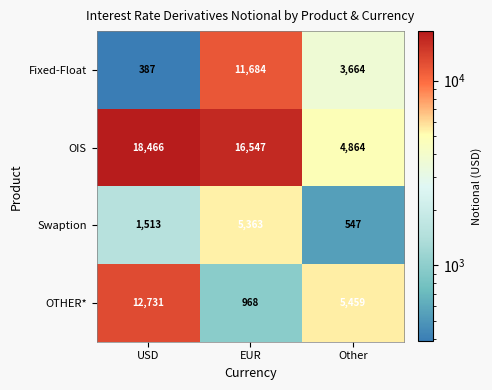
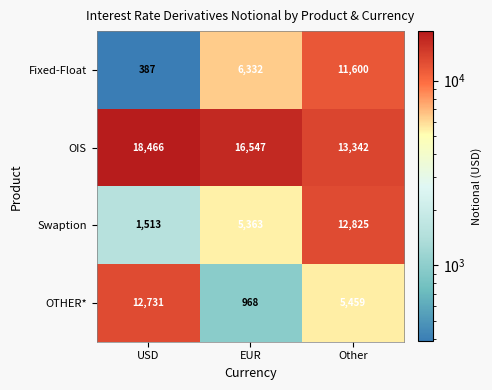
  {
    "Fixed-Float": {
      "USD": "387",
-     "EUR": "11,684",
-     "Other": "3,664"
+     "EUR": "6,332",
+     "Other": "11,600"
    },
    "OIS": {
      "USD": "18,466",
      "EUR": "16,547",
-     "Other": "4,864"
+     "Other": "13,342"
    },
    "Swaption": {
      "USD": "1,513",
      "EUR": "5,363",
-     "Other": "547"
+     "Other": "12,825"
    },
    "OTHER*": {
      "USD": "12,731",
      "EUR": "968",
      "Other": "5,459"
    }
  }
